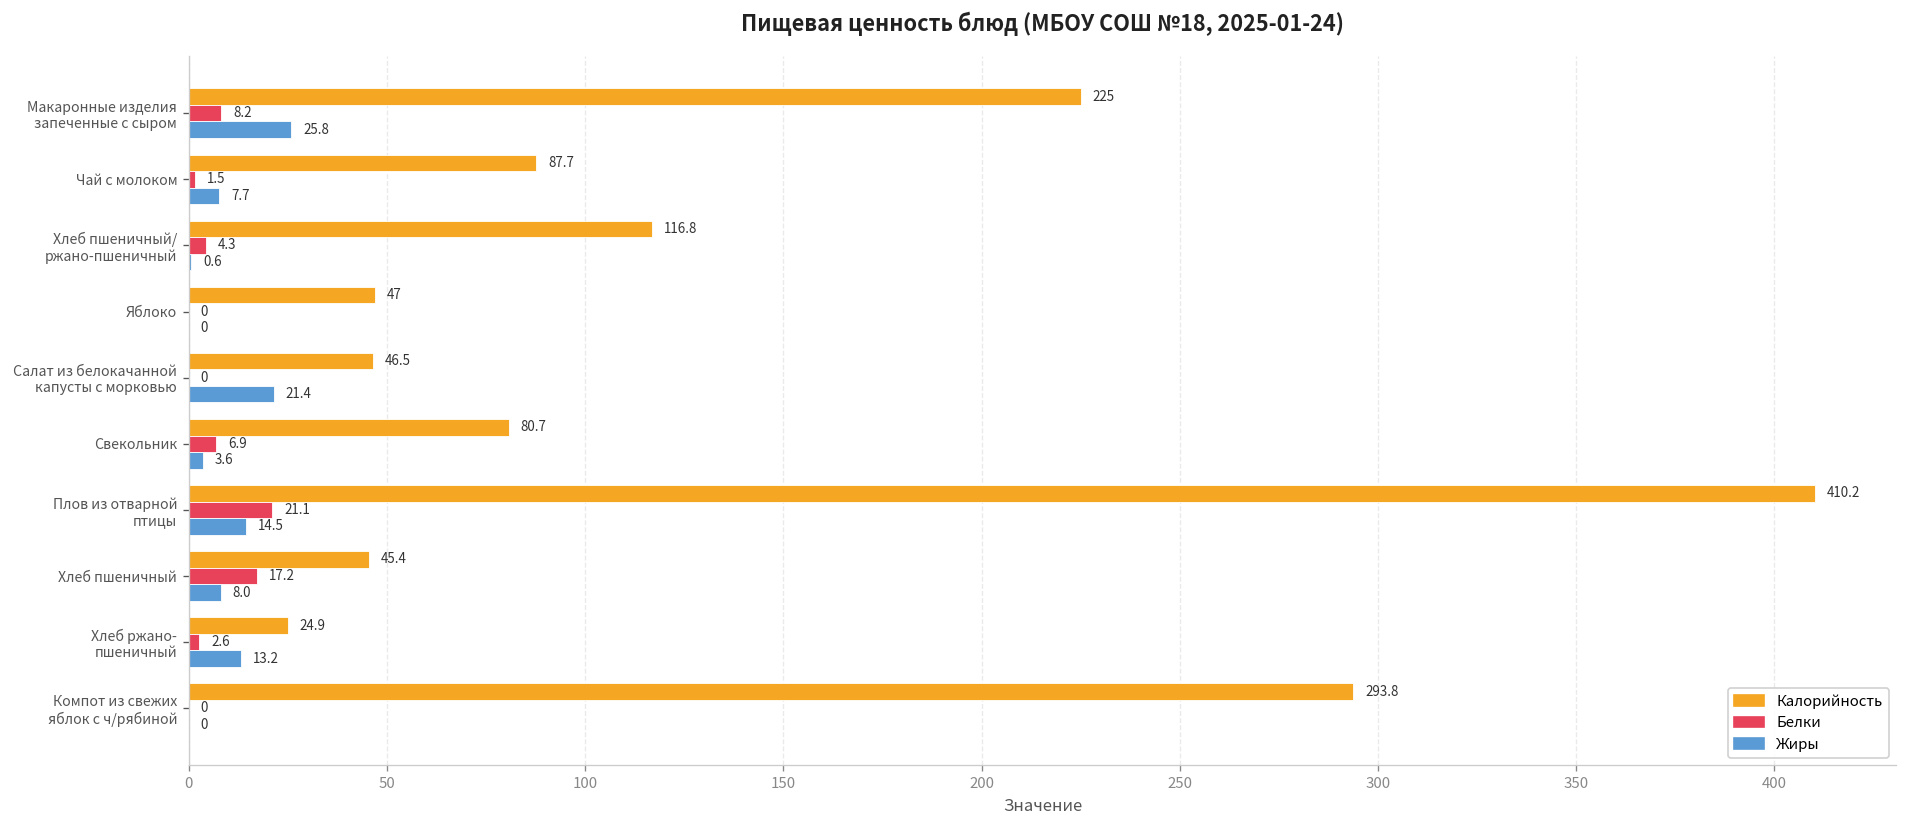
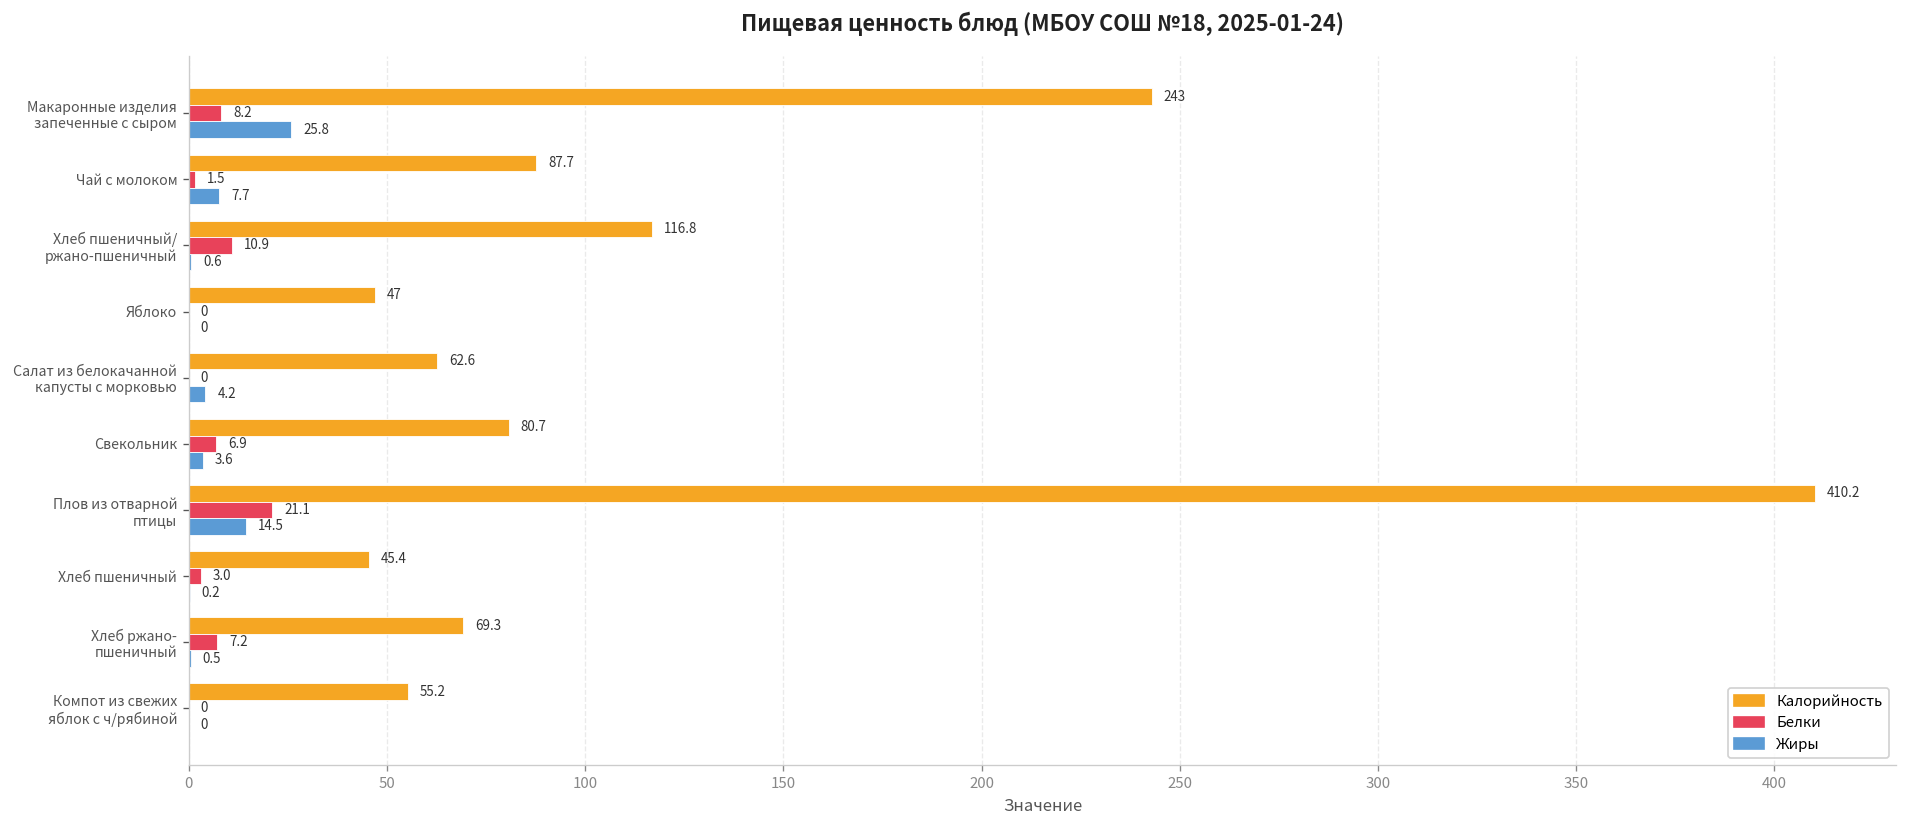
  {
    "Калорийность": {
-     "Макаронные изделия запеченные с сыром": 225,
+     "Макаронные изделия запеченные с сыром": 243,
      "Чай с молоком": 87.7,
      "Хлеб пшеничный/ ржано-пшеничный": 116.8,
      "Яблоко": 47,
-     "Салат из белокачанной капусты с морковью": 46.5,
+     "Салат из белокачанной капусты с морковью": 62.6,
      "Свекольник": 80.7,
      "Плов из отварной птицы": 410.2,
      "Хлеб пшеничный": 45.4,
-     "Хлеб ржано- пшеничный": 24.9,
-     "Компот из свежих яблок с ч/рябиной": 293.8
+     "Хлеб ржано- пшеничный": 69.3,
+     "Компот из свежих яблок с ч/рябиной": 55.2
    },
    "Белки": {
      "Макаронные изделия запеченные с сыром": 8.2,
      "Чай с молоком": 1.5,
-     "Хлеб пшеничный/ ржано-пшеничный": 4.3,
+     "Хлеб пшеничный/ ржано-пшеничный": 10.9,
      "Яблоко": 0,
      "Салат из белокачанной капусты с морковью": 0,
      "Свекольник": 6.9,
      "Плов из отварной птицы": 21.1,
-     "Хлеб пшеничный": 17.2,
-     "Хлеб ржано- пшеничный": 2.6,
+     "Хлеб пшеничный": 3.0,
+     "Хлеб ржано- пшеничный": 7.2,
      "Компот из свежих яблок с ч/рябиной": 0
    },
    "Жиры": {
      "Макаронные изделия запеченные с сыром": 25.8,
      "Чай с молоком": 7.7,
      "Хлеб пшеничный/ ржано-пшеничный": 0.6,
      "Яблоко": 0,
-     "Салат из белокачанной капусты с морковью": 21.4,
+     "Салат из белокачанной капусты с морковью": 4.2,
      "Свекольник": 3.6,
      "Плов из отварной птицы": 14.5,
-     "Хлеб пшеничный": 8.0,
-     "Хлеб ржано- пшеничный": 13.2,
+     "Хлеб пшеничный": 0.2,
+     "Хлеб ржано- пшеничный": 0.5,
      "Компот из свежих яблок с ч/рябиной": 0
    }
  }
